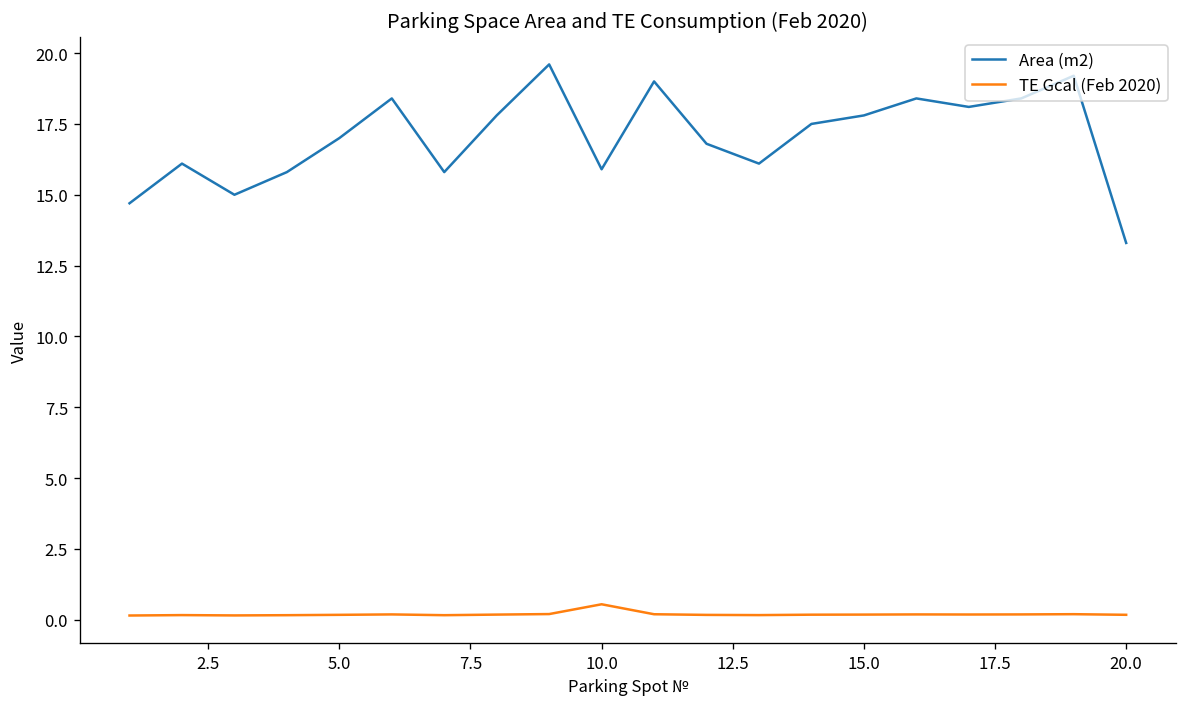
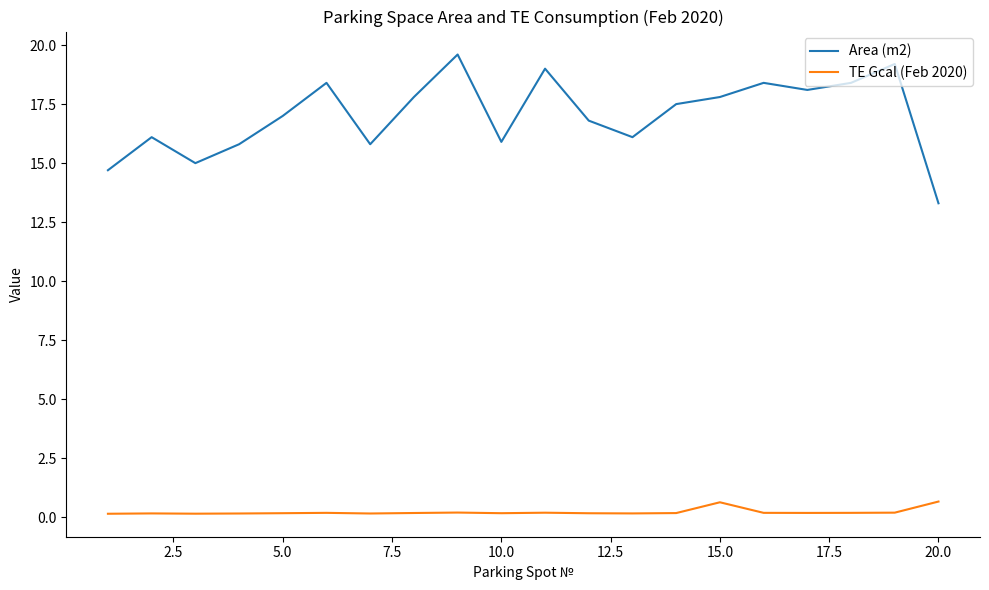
  {
    "Area (m2)": {
      "5.0": 17.0,
      "10.0": 15.9,
      "15.0": 17.8,
      "20.0": 13.3
    },
    "TE Gcal (Feb 2020)": {
      "5.0": 0.2,
-     "10.0": 0.5,
-     "15.0": 0.2,
-     "20.0": 0.2
+     "10.0": 0.2,
+     "15.0": 0.6,
+     "20.0": 0.7
    }
  }
